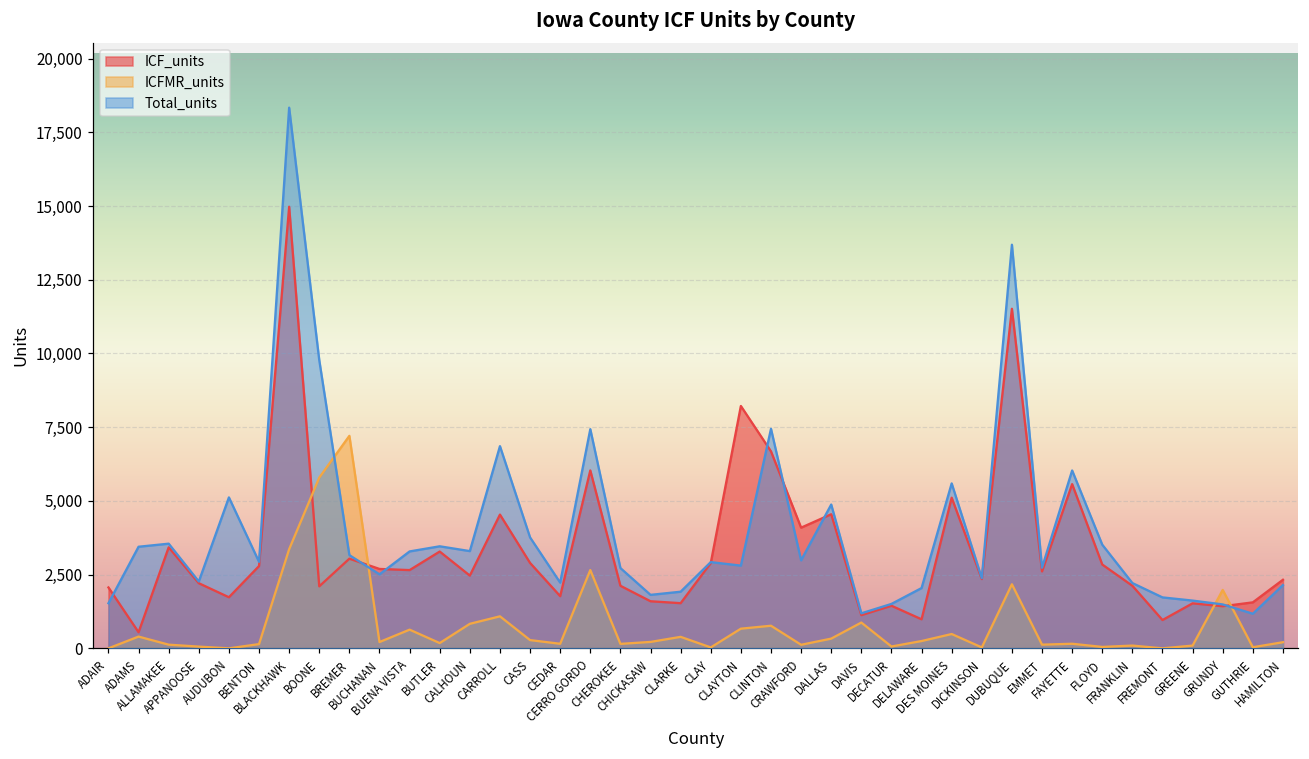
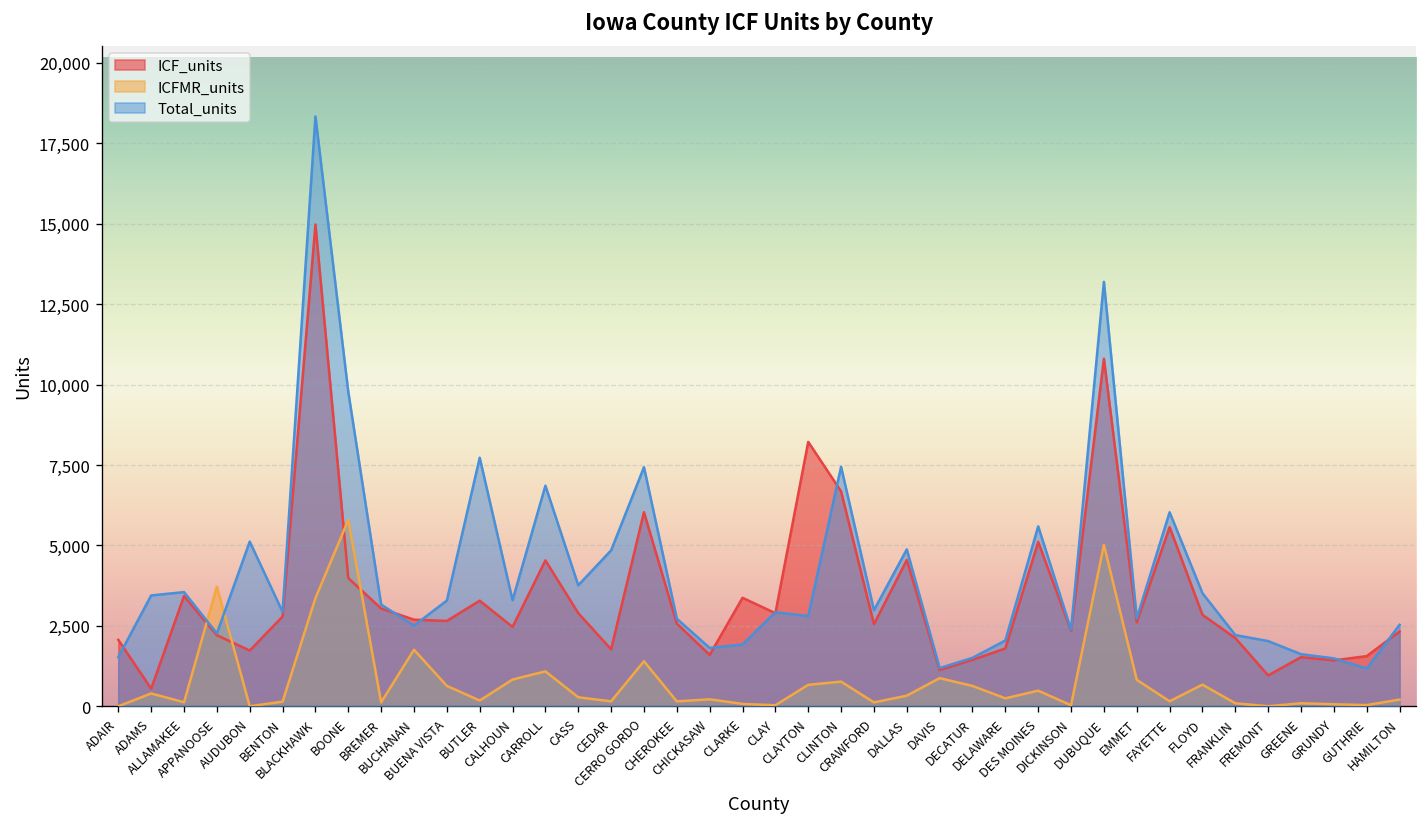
  {
    "ICF_units": {
      "ADAIR": "2,100",
      "ADAMS": "500",
      "ALLAMAKEE": "3,400",
      "AUDUBON": "1,700",
      "BENTON": "2,800",
      "BLACKHAWK": "15,000",
-     "BOONE": "2,100",
+     "BOONE": "4,000",
      "BREMER": "3,000",
      "BUCHANAN": "2,700",
      "BUENA VISTA": "2,700",
      "BUTLER": "3,300",
      "CALHOUN": "2,500",
      "CARROLL": "4,500",
      "CASS": "2,900",
      "CEDAR": "1,800",
      "CERRO GORDO": "6,000",
-     "CHEROKEE": "2,100",
+     "CHEROKEE": "2,600",
      "CHICKASAW": "1,600",
-     "CLARKE": "1,500",
+     "CLARKE": "3,400",
      "CLAYTON": "8,200",
      "CLINTON": "6,700",
-     "CRAWFORD": "4,100",
+     "CRAWFORD": "2,600",
      "DALLAS": "4,500",
-     "DELAWARE": "1,000",
+     "DELAWARE": "1,800",
      "DES MOINES": "5,100",
-     "DUBUQUE": "11,500",
+     "DUBUQUE": "10,800",
      "EMMET": "2,600",
      "FAYETTE": "5,600",
      "FLOYD": "2,800",
      "FREMONT": "1,000",
      "GUTHRIE": "1,600",
      "HAMILTON": "2,300"
    },
    "ICFMR_units": {
      "ADAIR": "0",
      "ADAMS": "400",
      "ALLAMAKEE": "100",
-     "APPANOOSE": "100",
+     "APPANOOSE": "3,700",
      "AUDUBON": "0",
      "BENTON": "100",
      "BLACKHAWK": "3,400",
      "BOONE": "5,800",
-     "BREMER": "7,200",
-     "BUCHANAN": "200",
+     "BREMER": "100",
+     "BUCHANAN": "1,800",
      "BUENA VISTA": "600",
      "BUTLER": "200",
      "CALHOUN": "800",
      "CARROLL": "1,100",
      "CASS": "300",
      "CEDAR": "200",
-     "CERRO GORDO": "2,700",
+     "CERRO GORDO": "1,400",
      "CHEROKEE": "200",
      "CHICKASAW": "200",
-     "CLARKE": "400",
+     "CLARKE": "100",
      "CLAY": "0",
      "CLAYTON": "700",
      "CLINTON": "800",
      "CRAWFORD": "100",
      "DALLAS": "300",
      "DAVIS": "900",
-     "DECATUR": "100",
+     "DECATUR": "600",
      "DELAWARE": "200",
      "DES MOINES": "500",
      "DICKINSON": "0",
-     "DUBUQUE": "2,200",
-     "EMMET": "100",
+     "DUBUQUE": "5,000",
+     "EMMET": "800",
      "FAYETTE": "200",
-     "FLOYD": "0",
+     "FLOYD": "700",
      "FRANKLIN": "100",
      "FREMONT": "0",
      "GREENE": "100",
-     "GRUNDY": "2,000",
+     "GRUNDY": "100",
      "GUTHRIE": "0",
      "HAMILTON": "200"
    },
    "Total_units": {
      "ADAIR": "1,500",
      "ADAMS": "3,400",
      "ALLAMAKEE": "3,500",
      "AUDUBON": "5,100",
      "BENTON": "2,900",
      "BLACKHAWK": "18,300",
      "BOONE": "9,800",
      "BREMER": "3,200",
      "BUCHANAN": "2,500",
      "BUENA VISTA": "3,300",
-     "BUTLER": "3,500",
+     "BUTLER": "7,700",
      "CALHOUN": "3,300",
      "CARROLL": "6,900",
      "CASS": "3,800",
-     "CEDAR": "2,200",
+     "CEDAR": "4,800",
      "CERRO GORDO": "7,400",
      "CHEROKEE": "2,700",
      "CHICKASAW": "1,800",
      "CLARKE": "1,900",
      "CLAYTON": "2,800",
      "CLINTON": "7,400",
      "CRAWFORD": "3,000",
      "DALLAS": "4,900",
      "DELAWARE": "2,000",
      "DES MOINES": "5,600",
-     "DUBUQUE": "13,700",
+     "DUBUQUE": "13,200",
      "EMMET": "2,700",
      "FAYETTE": "6,000",
      "FLOYD": "3,500",
-     "FREMONT": "1,700",
+     "FREMONT": "2,000",
      "GUTHRIE": "1,200",
-     "HAMILTON": "2,100"
+     "HAMILTON": "2,500"
    }
  }
